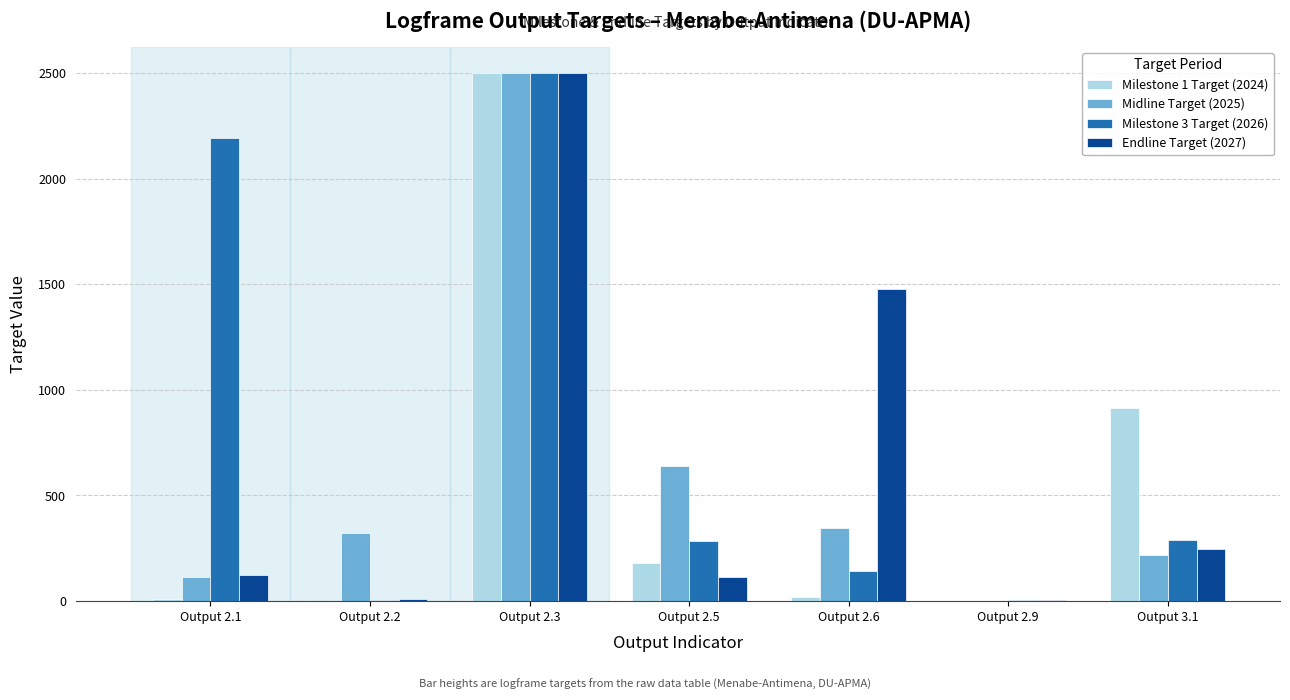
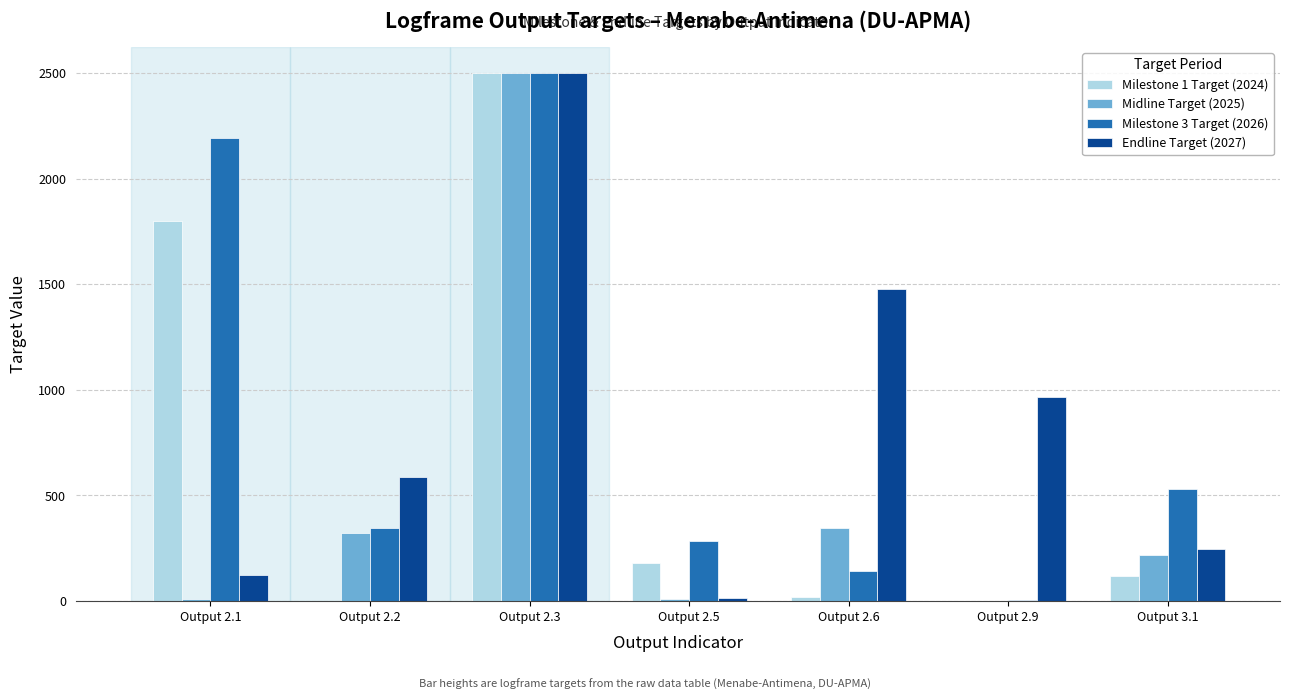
  {
    "Milestone 1 Target (2024)": {
-     "Output 2.1": 10,
+     "Output 2.1": 1800,
      "Output 2.2": 0,
      "Output 2.3": 2500,
      "Output 2.5": 180,
      "Output 2.6": 20,
      "Output 2.9": 0,
-     "Output 3.1": 910
+     "Output 3.1": 120
    },
    "Midline Target (2025)": {
-     "Output 2.1": 120,
+     "Output 2.1": 10,
      "Output 2.2": 320,
      "Output 2.3": 2500,
-     "Output 2.5": 640,
+     "Output 2.5": 10,
      "Output 2.6": 350,
      "Output 3.1": 220
    },
    "Milestone 3 Target (2026)": {
      "Output 2.1": 2190,
-     "Output 2.2": 10,
+     "Output 2.2": 340,
      "Output 2.3": 2500,
      "Output 2.5": 290,
      "Output 2.6": 140,
-     "Output 3.1": 290
+     "Output 3.1": 530
    },
    "Endline Target (2027)": {
      "Output 2.1": 120,
-     "Output 2.2": 10,
+     "Output 2.2": 590,
      "Output 2.3": 2500,
-     "Output 2.5": 120,
+     "Output 2.5": 20,
      "Output 2.6": 1480,
-     "Output 2.9": 10,
+     "Output 2.9": 970,
      "Output 3.1": 250
    }
  }
